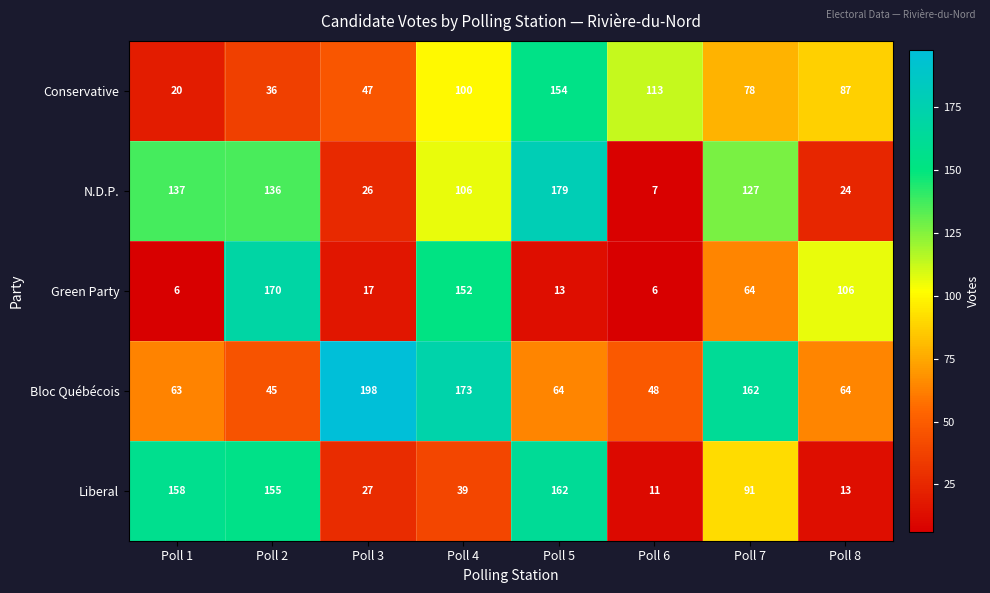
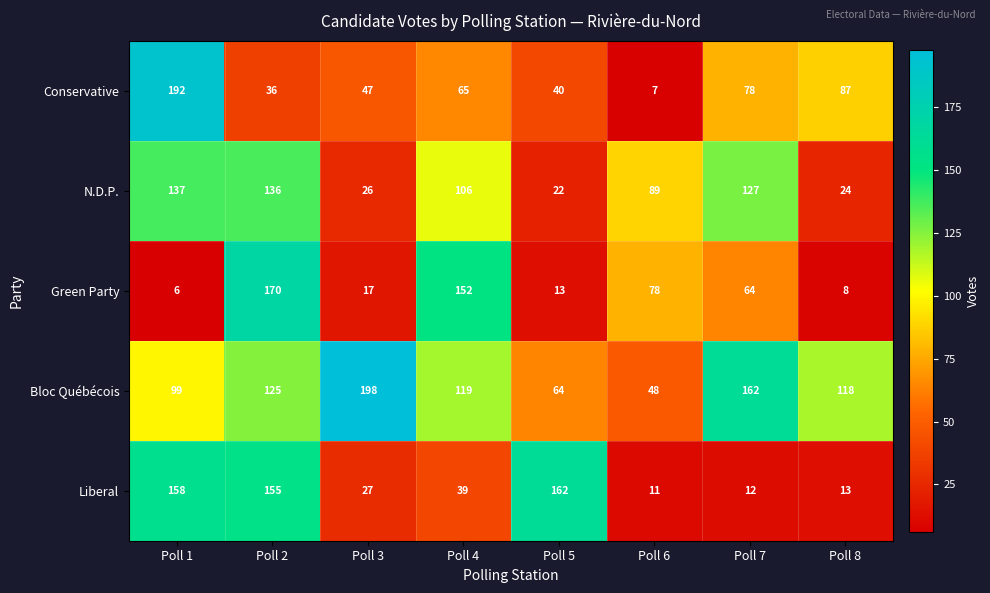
  {
    "Conservative": {
-     "Poll 1": 20,
+     "Poll 1": 192,
      "Poll 2": 36,
      "Poll 3": 47,
-     "Poll 4": 100,
-     "Poll 5": 154,
-     "Poll 6": 113,
+     "Poll 4": 65,
+     "Poll 5": 40,
+     "Poll 6": 7,
      "Poll 7": 78,
      "Poll 8": 87
    },
    "N.D.P.": {
      "Poll 1": 137,
      "Poll 2": 136,
      "Poll 3": 26,
      "Poll 4": 106,
-     "Poll 5": 179,
-     "Poll 6": 7,
+     "Poll 5": 22,
+     "Poll 6": 89,
      "Poll 7": 127,
      "Poll 8": 24
    },
    "Green Party": {
      "Poll 1": 6,
      "Poll 2": 170,
      "Poll 3": 17,
      "Poll 4": 152,
      "Poll 5": 13,
-     "Poll 6": 6,
+     "Poll 6": 78,
      "Poll 7": 64,
-     "Poll 8": 106
+     "Poll 8": 8
    },
    "Bloc Québécois": {
-     "Poll 1": 63,
-     "Poll 2": 45,
+     "Poll 1": 99,
+     "Poll 2": 125,
      "Poll 3": 198,
-     "Poll 4": 173,
+     "Poll 4": 119,
      "Poll 5": 64,
      "Poll 6": 48,
      "Poll 7": 162,
-     "Poll 8": 64
+     "Poll 8": 118
    },
    "Liberal": {
      "Poll 1": 158,
      "Poll 2": 155,
      "Poll 3": 27,
      "Poll 4": 39,
      "Poll 5": 162,
      "Poll 6": 11,
-     "Poll 7": 91,
+     "Poll 7": 12,
      "Poll 8": 13
    }
  }
